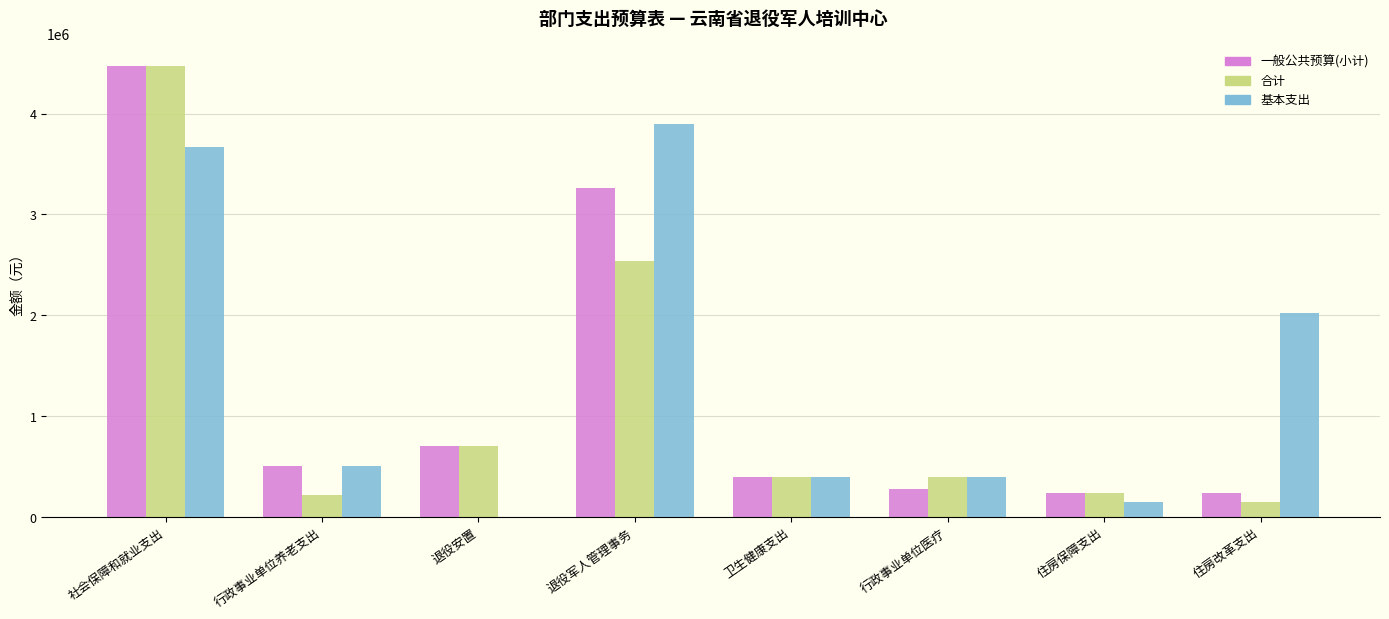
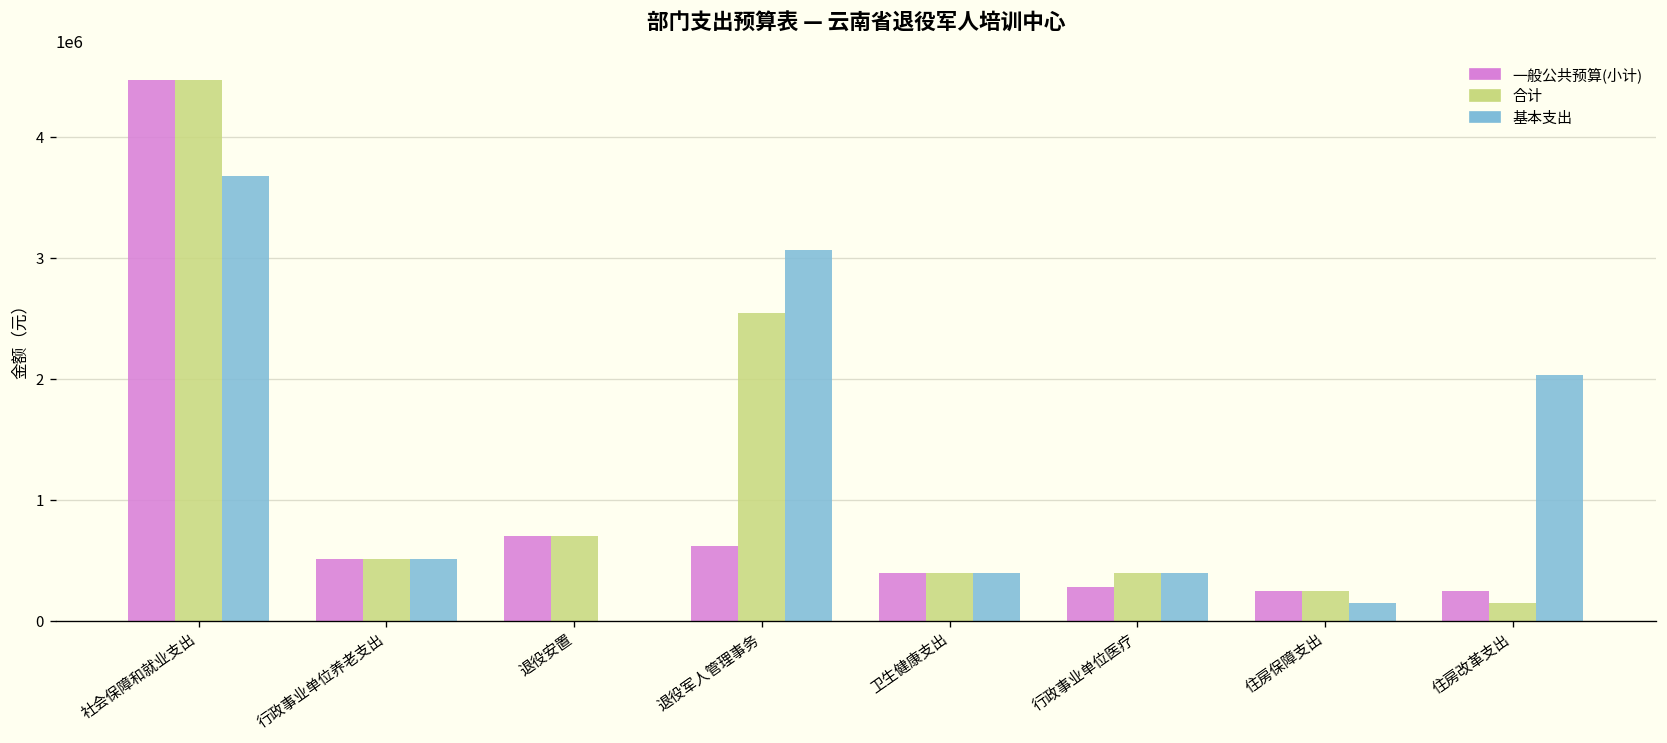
  {
    "一般公共预算(小计)": {
      "社会保障和就业支出": 4470000,
      "行政事业单位养老支出": 510000,
      "退役安置": 700000,
-     "退役军人管理事务": 3260000,
+     "退役军人管理事务": 610000,
      "卫生健康支出": 390000,
      "行政事业单位医疗": 270000,
      "住房保障支出": 240000,
      "住房改革支出": 240000
    },
    "合计": {
      "社会保障和就业支出": 4470000,
-     "行政事业单位养老支出": 220000,
+     "行政事业单位养老支出": 510000,
      "退役安置": 700000,
      "退役军人管理事务": 2540000,
      "卫生健康支出": 390000,
      "行政事业单位医疗": 390000,
      "住房保障支出": 240000,
      "住房改革支出": 150000
    },
    "基本支出": {
      "社会保障和就业支出": 3670000,
      "行政事业单位养老支出": 510000,
      "退役安置": 0,
-     "退役军人管理事务": 3900000,
+     "退役军人管理事务": 3060000,
      "卫生健康支出": 390000,
      "行政事业单位医疗": 390000,
      "住房保障支出": 150000,
      "住房改革支出": 2030000
    }
  }
